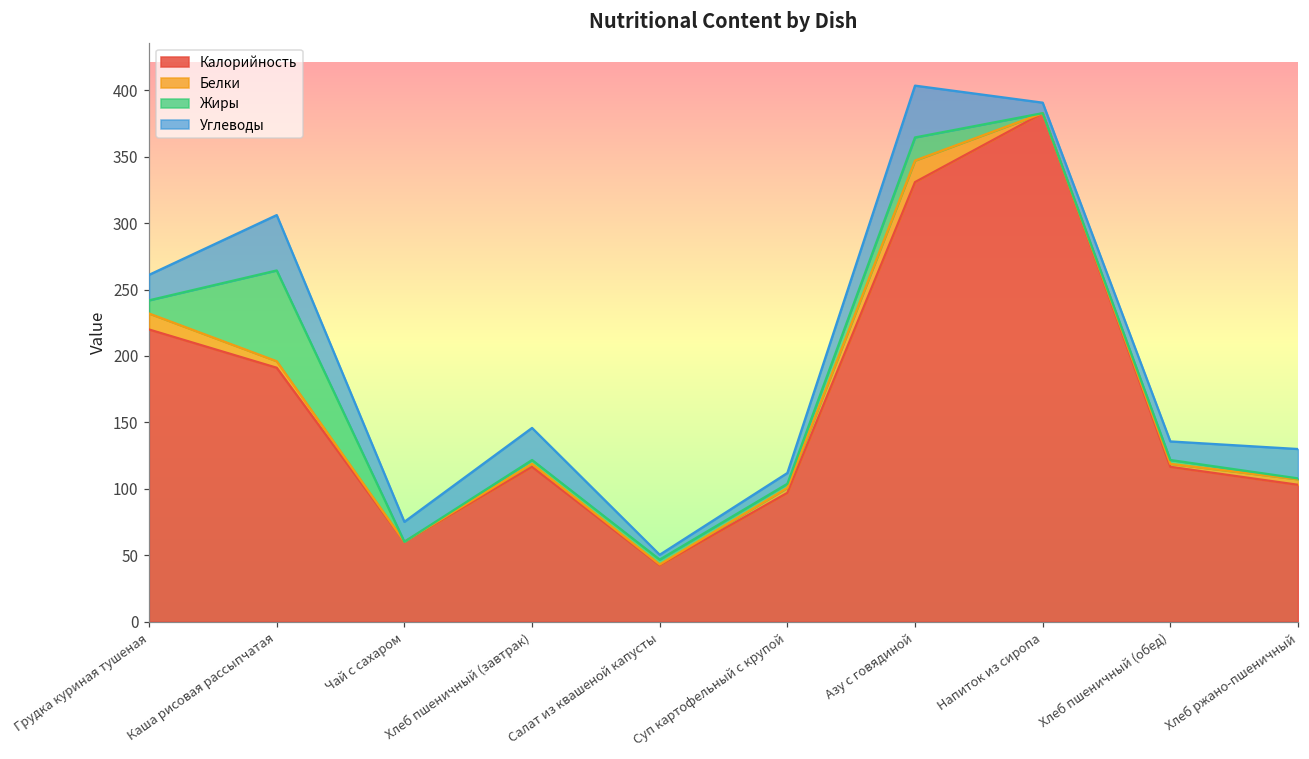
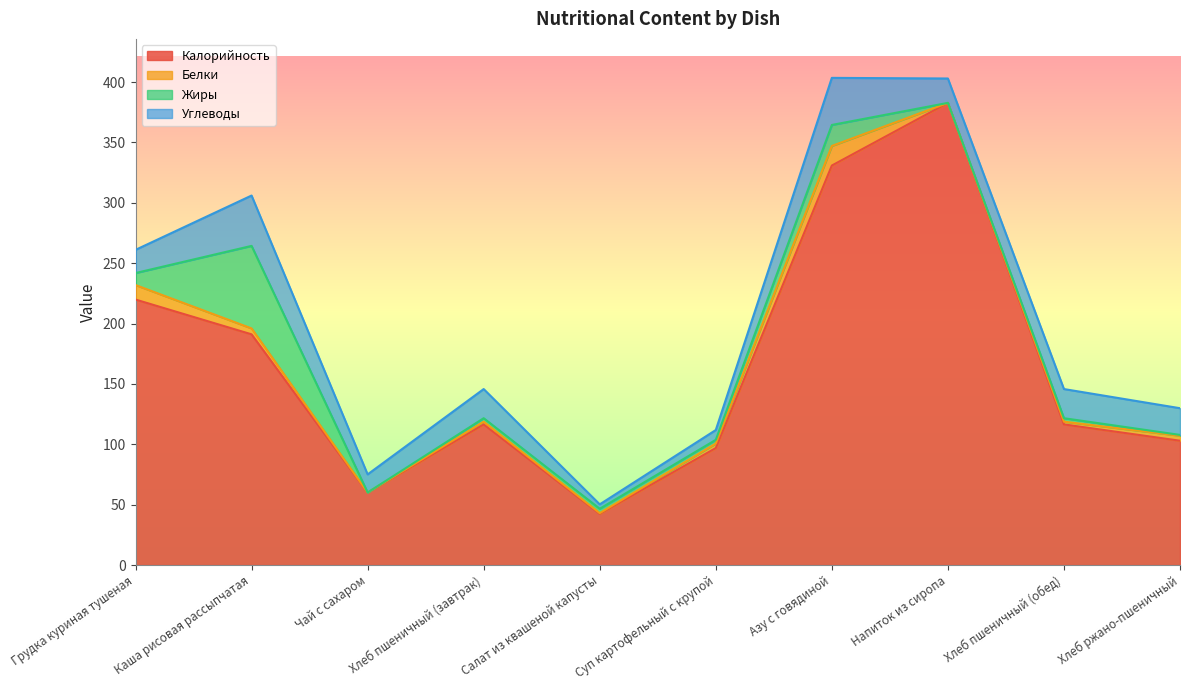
  {
    "Калорийность": {
      "Грудка куриная тушеная": 220,
      "Каша рисовая рассыпчатая": 191,
      "Хлеб пшеничный (завтрак)": 117,
      "Суп картофельный с крупой": 97,
      "Азу с говядиной": 331,
      "Хлеб пшеничный (обед)": 117,
      "Хлеб ржано-пшеничный": 103
    },
    "Белки": {
      "Грудка куриная тушеная": 12,
      "Каша рисовая рассыпчатая": 5,
      "Хлеб пшеничный (завтрак)": 2,
      "Суп картофельный с крупой": 4,
      "Азу с говядиной": 16,
      "Хлеб пшеничный (обед)": 2
    },
    "Жиры": {
      "Грудка куриная тушеная": 10,
      "Каша рисовая рассыпчатая": 68,
      "Хлеб пшеничный (завтрак)": 3,
      "Салат из квашеной капусты": 4,
      "Суп картофельный с крупой": 3,
      "Азу с говядиной": 17,
      "Хлеб пшеничный (обед)": 3
    },
    "Углеводы": {
      "Грудка куриная тушеная": 19,
      "Каша рисовая рассыпчатая": 42,
      "Чай с сахаром": 15,
      "Хлеб пшеничный (завтрак)": 24,
      "Салат из квашеной капусты": 4,
      "Суп картофельный с крупой": 8,
      "Азу с говядиной": 39,
-     "Напиток из сиропа": 8,
-     "Хлеб пшеничный (обед)": 14,
+     "Напиток из сиропа": 20,
+     "Хлеб пшеничный (обед)": 24,
      "Хлеб ржано-пшеничный": 22
    }
  }
